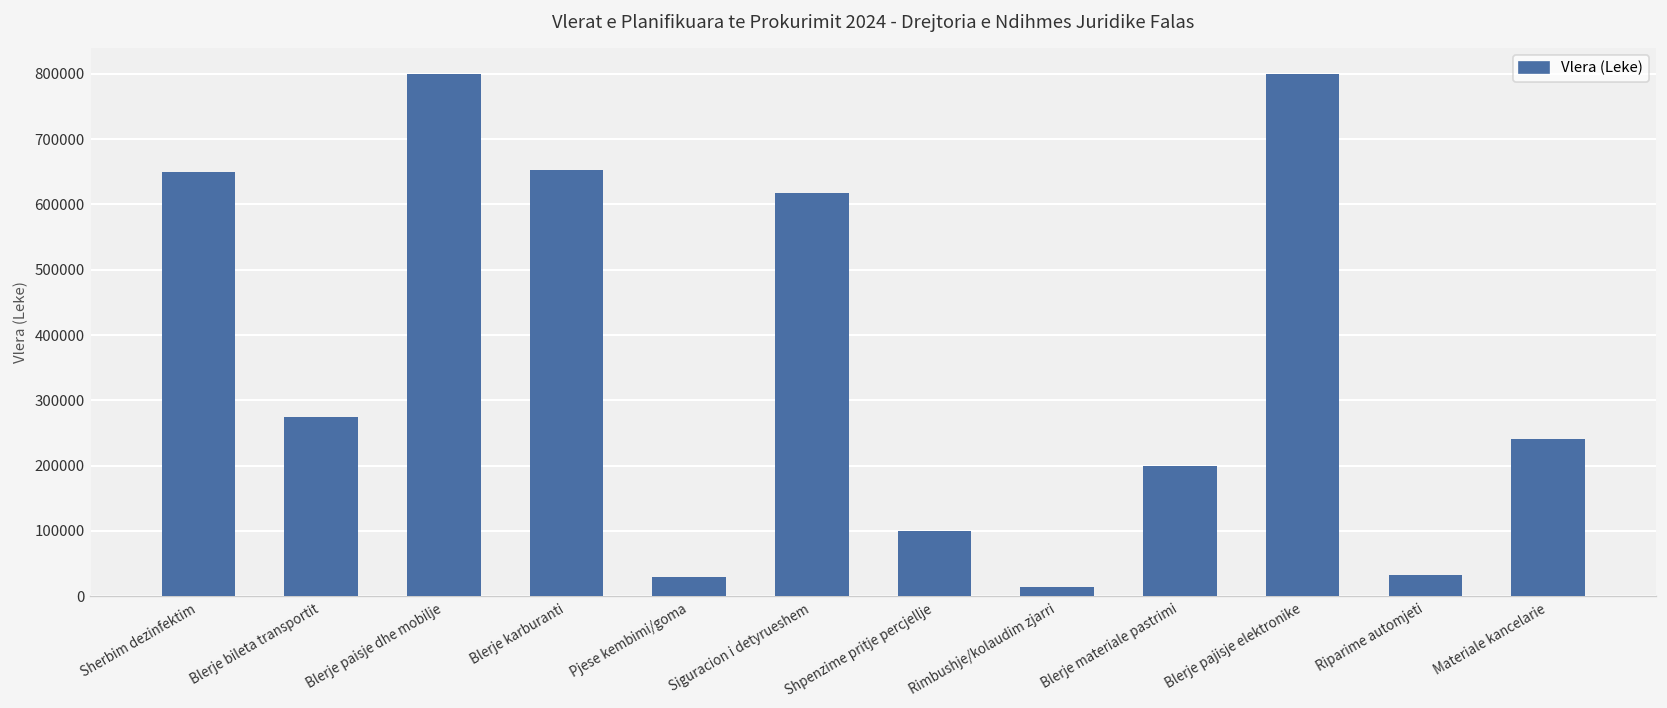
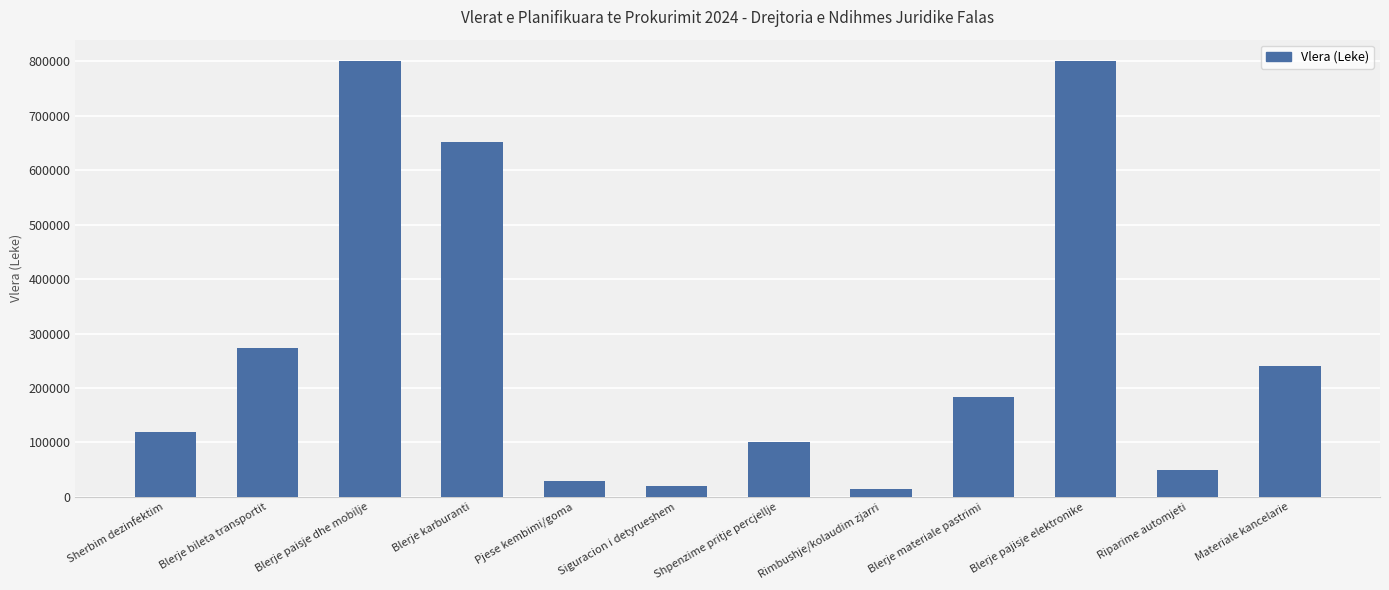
  {
-   "Sherbim dezinfektim": 650000,
+   "Sherbim dezinfektim": 120000,
    "Blerje bileta transportit": 270000,
    "Blerje paisje dhe mobilje": 800000,
    "Blerje karburanti": 650000,
    "Pjese kembimi/goma": 30000,
-   "Siguracion i detyrueshem": 620000,
+   "Siguracion i detyrueshem": 20000,
    "Shpenzime pritje percjellje": 100000,
    "Rimbushje/kolaudim zjarri": 20000,
-   "Blerje materiale pastrimi": 200000,
+   "Blerje materiale pastrimi": 180000,
    "Blerje pajisje elektronike": 800000,
-   "Riparime automjeti": 30000,
+   "Riparime automjeti": 50000,
    "Materiale kancelarie": 240000
  }
